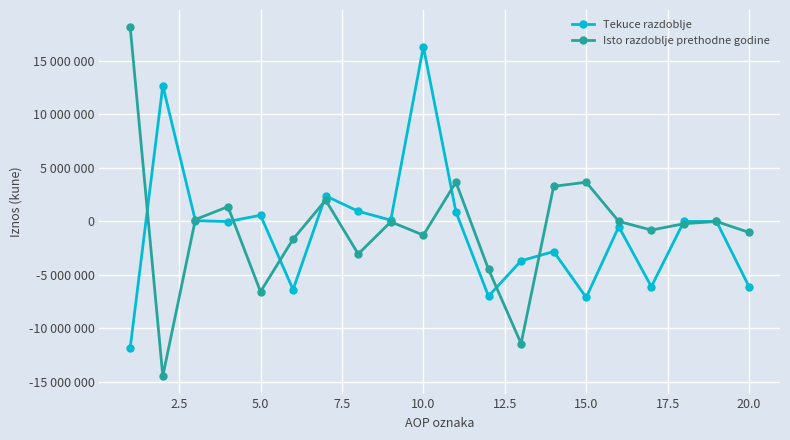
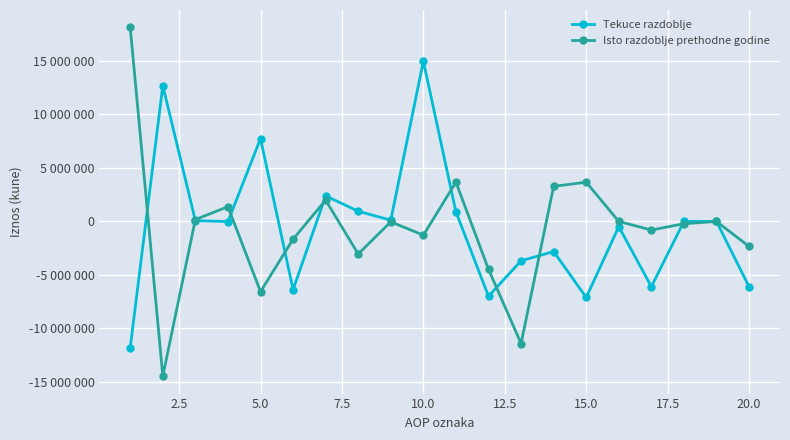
  {
    "Tekuce razdoblje": {
-     "5.0": 600000,
-     "10.0": 16300000,
+     "5.0": 7700000,
+     "10.0": 15000000,
      "15.0": -7100000,
      "20.0": -6100000
    },
    "Isto razdoblje prethodne godine": {
      "5.0": -6600000,
      "10.0": -1300000,
      "15.0": 3700000,
-     "20.0": -1000000
+     "20.0": -2300000
    }
  }
